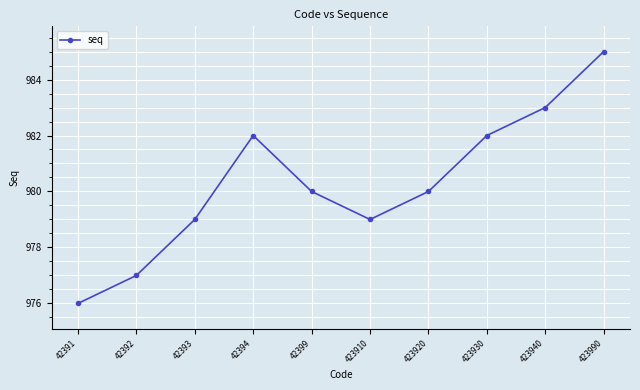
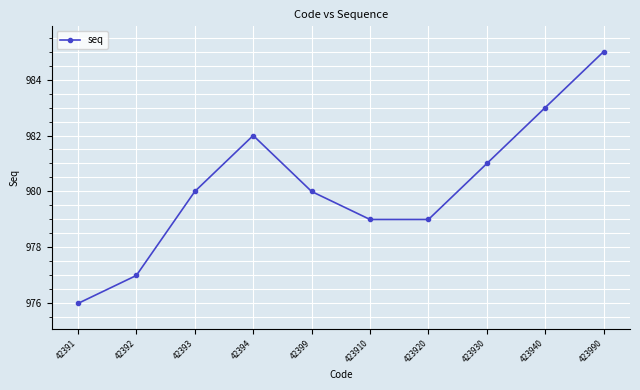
  {
    "42391": 976,
    "42392": 977,
-   "42393": 979,
+   "42393": 980,
    "42394": 982,
    "42399": 980,
    "423910": 979,
-   "423920": 980,
-   "423930": 982,
+   "423920": 979,
+   "423930": 981,
    "423940": 983,
    "423990": 985
  }
